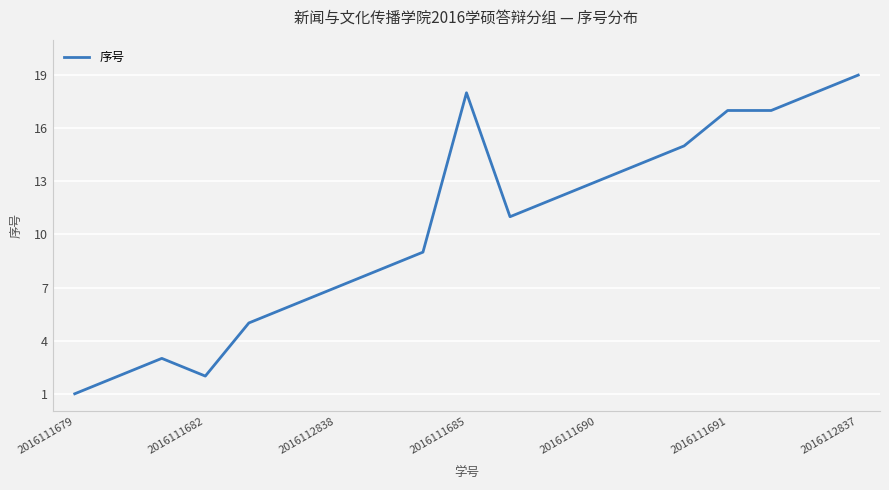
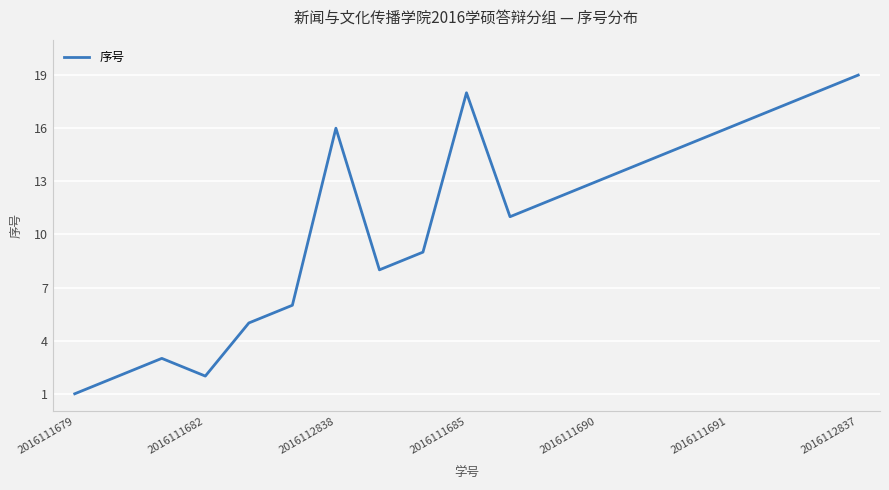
  {
    "2016111679": 1,
    "2016111682": 2,
-   "2016112838": 7,
+   "2016112838": 16,
    "2016111685": 18,
    "2016111690": 13,
-   "2016111691": 17,
+   "2016111691": 16,
    "2016112837": 19
  }
